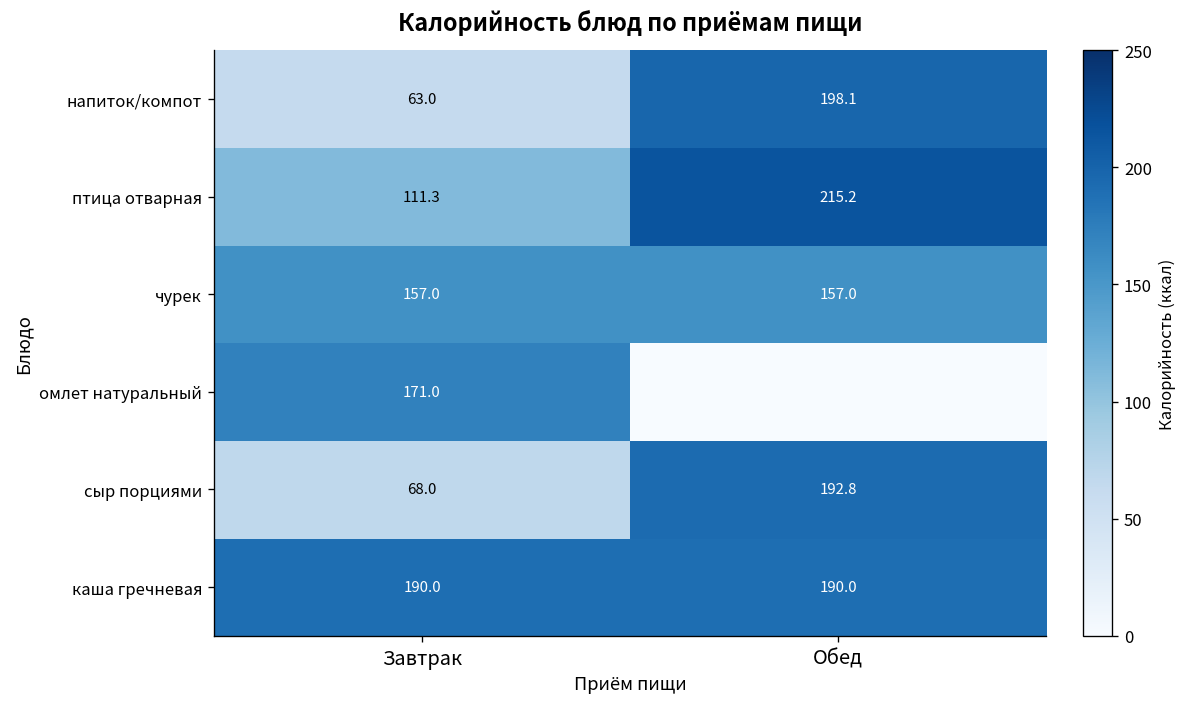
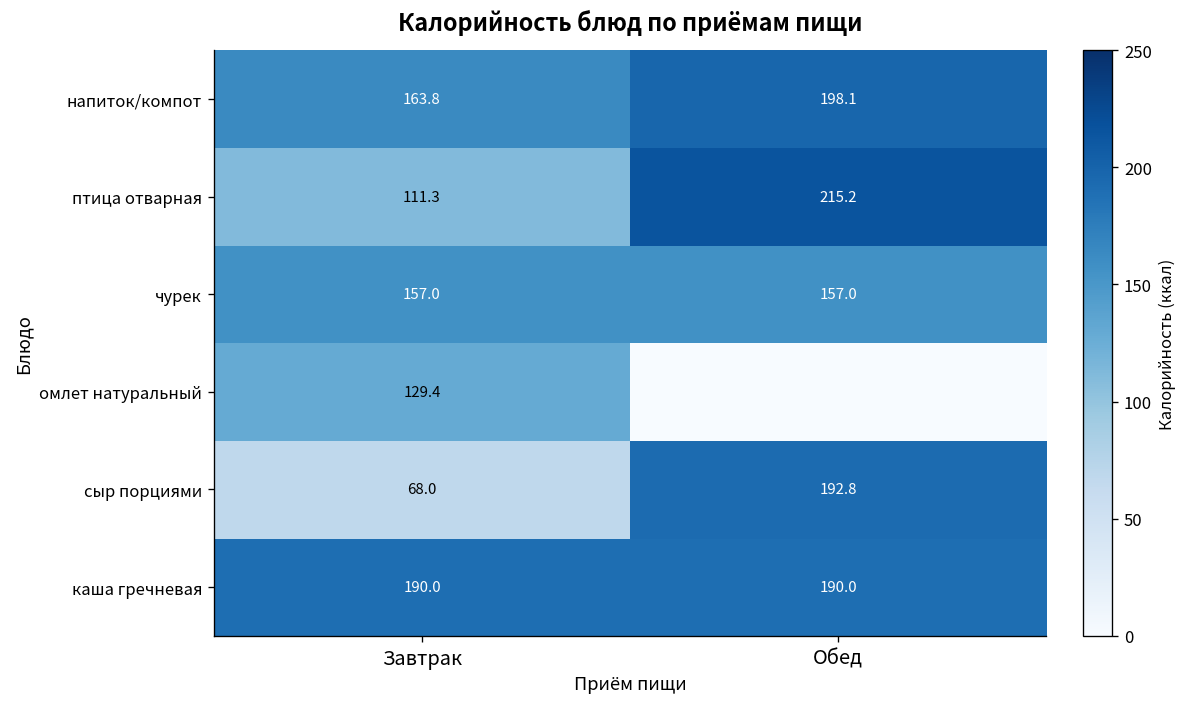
  {
    "напиток/компот": {
-     "Завтрак": 63.0,
+     "Завтрак": 163.8,
      "Обед": 198.1
    },
    "птица отварная": {
      "Завтрак": 111.3,
      "Обед": 215.2
    },
    "чурек": {
      "Завтрак": 157.0,
      "Обед": 157.0
    },
    "омлет натуральный": {
-     "Завтрак": 171.0
+     "Завтрак": 129.4
    },
    "сыр порциями": {
      "Завтрак": 68.0,
      "Обед": 192.8
    },
    "каша гречневая": {
      "Завтрак": 190.0,
      "Обед": 190.0
    }
  }
